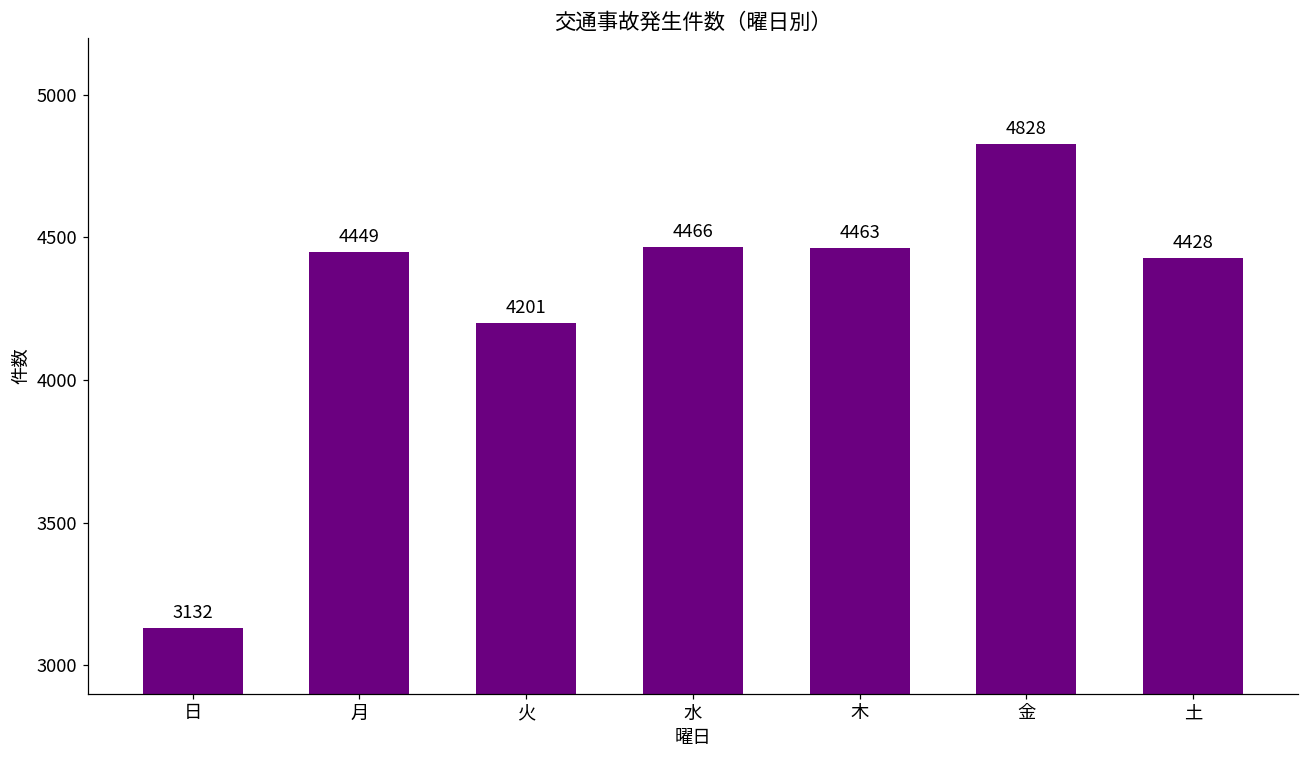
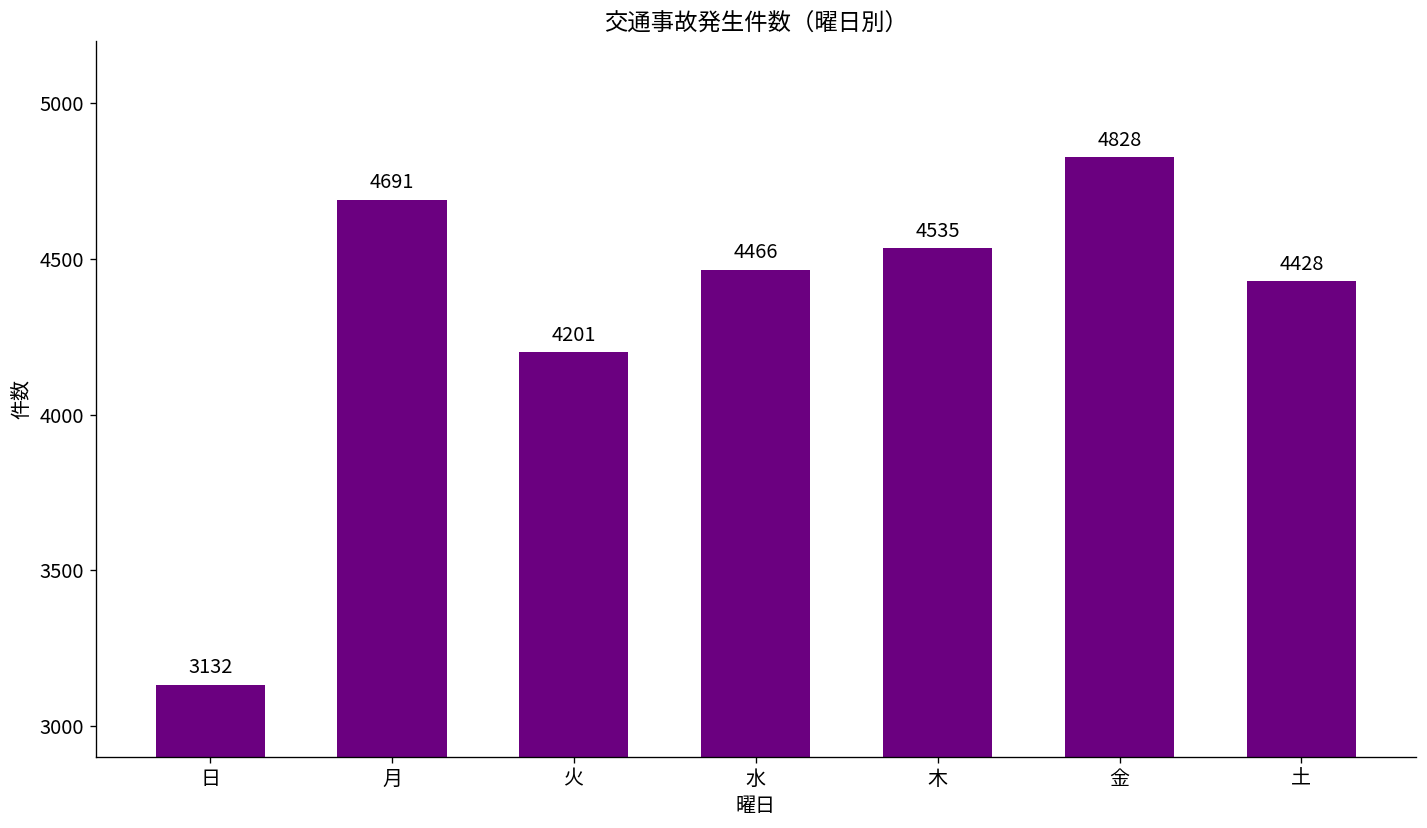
  {
    "日": 3132,
-   "月": 4449,
+   "月": 4691,
    "火": 4201,
    "水": 4466,
-   "木": 4463,
+   "木": 4535,
    "金": 4828,
    "土": 4428
  }
